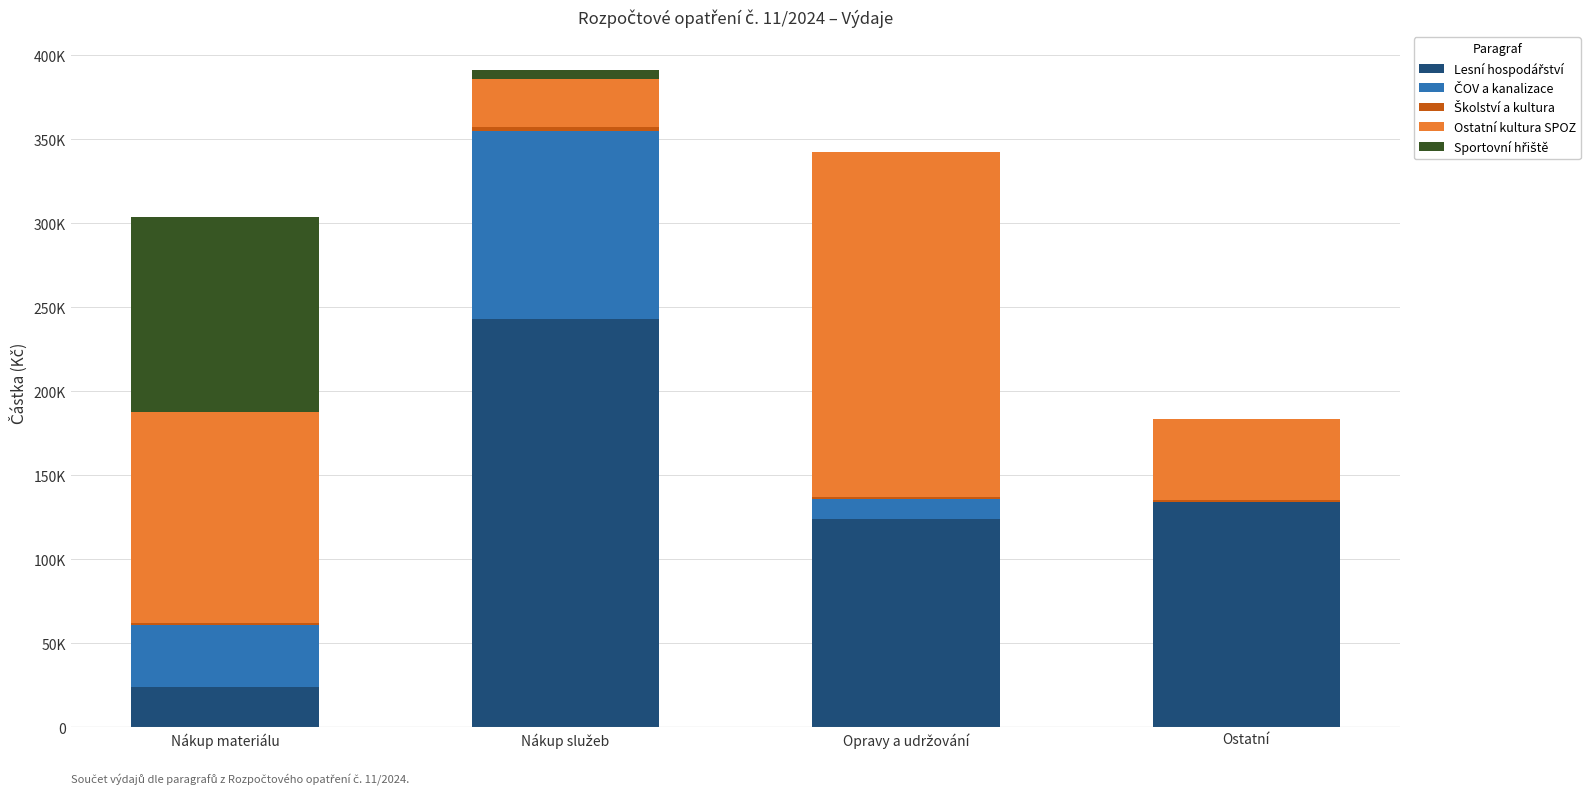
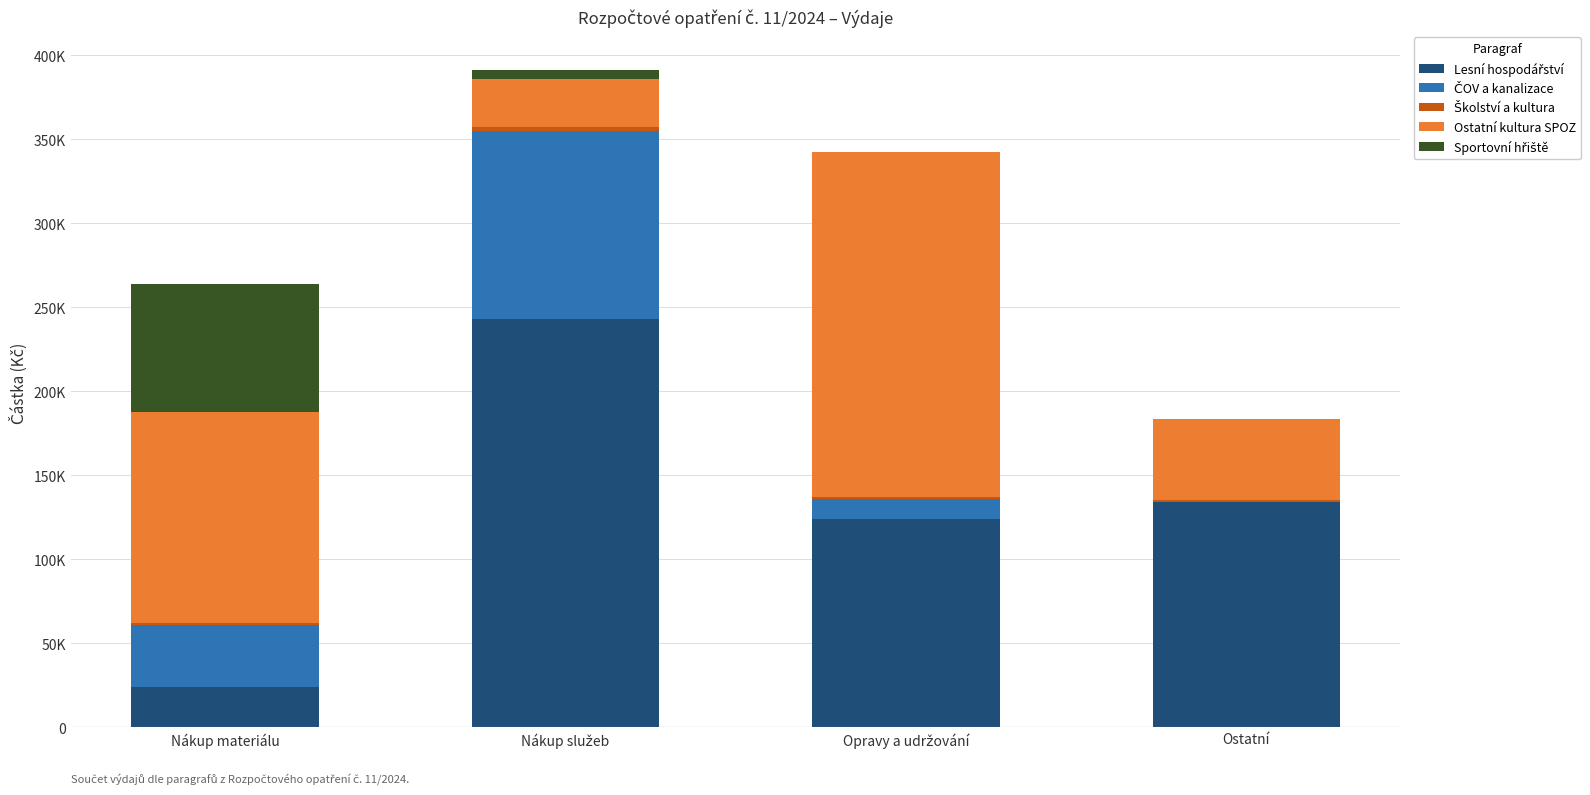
  {
    "ČOV a kanalizace": {
      "Nákup materiálu": 37000,
      "Nákup služeb": 112000,
      "Opravy a udržování": 12000,
      "Ostatní": 0
    },
    "Školství a kultura": {
      "Nákup služeb": 2000
    },
    "Ostatní kultura SPOZ": {
      "Nákup materiálu": 126000,
      "Nákup služeb": 29000,
      "Opravy a udržování": 205000,
      "Ostatní": 48000
    },
    "Sportovní hřiště": {
-     "Nákup materiálu": 116000,
+     "Nákup materiálu": 76000,
      "Nákup služeb": 5000,
      "Opravy a udržování": 0,
      "Ostatní": 0
    }
  }
